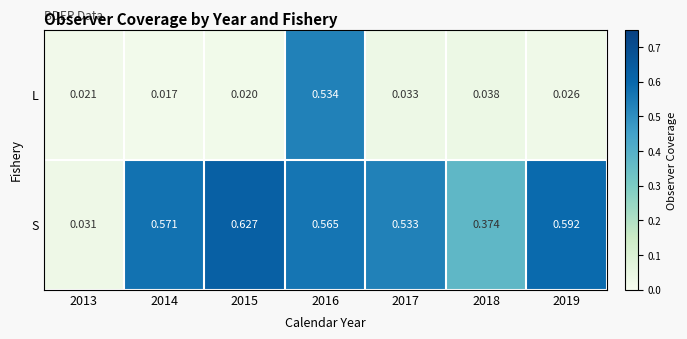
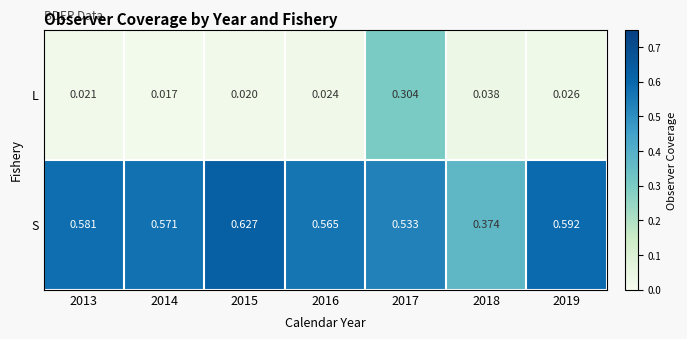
  {
    "L": {
      "2013": 0.021,
      "2014": 0.017,
      "2015": 0.020,
-     "2016": 0.534,
-     "2017": 0.033,
+     "2016": 0.024,
+     "2017": 0.304,
      "2018": 0.038,
      "2019": 0.026
    },
    "S": {
-     "2013": 0.031,
+     "2013": 0.581,
      "2014": 0.571,
      "2015": 0.627,
      "2016": 0.565,
      "2017": 0.533,
      "2018": 0.374,
      "2019": 0.592
    }
  }
